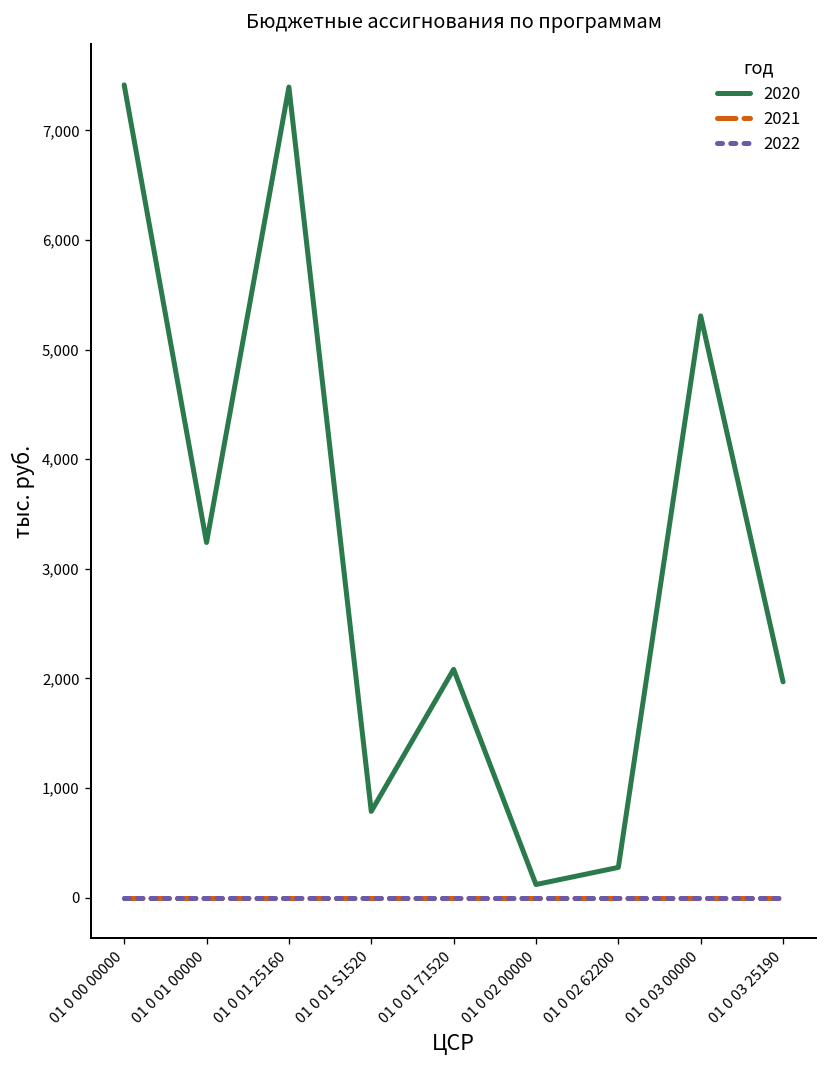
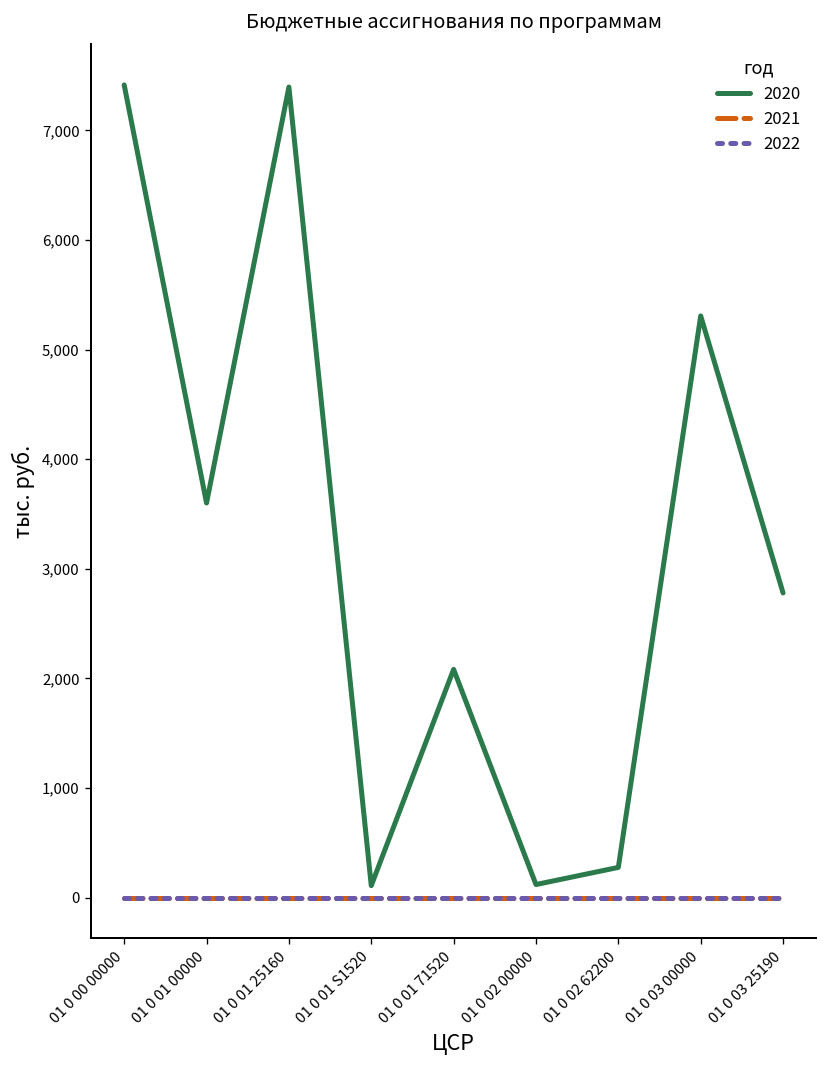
  {
    "2020": {
      "01 0 00 00000": "7,400",
-     "01 0 01 00000": "3,200",
+     "01 0 01 00000": "3,600",
      "01 0 01 25160": "7,400",
-     "01 0 01 S1520": "800",
+     "01 0 01 S1520": "100",
      "01 0 01 71520": "2,100",
      "01 0 02 00000": "100",
      "01 0 02 62200": "300",
      "01 0 03 00000": "5,300",
-     "01 0 03 25190": "2,000"
+     "01 0 03 25190": "2,800"
    },
    "2022": {
      "01 0 00 00000": "0",
      "01 0 01 00000": "0",
      "01 0 01 25160": "0",
      "01 0 01 S1520": "0",
      "01 0 01 71520": "0",
      "01 0 02 00000": "0",
      "01 0 02 62200": "0",
      "01 0 03 00000": "0",
      "01 0 03 25190": "0"
    }
  }
